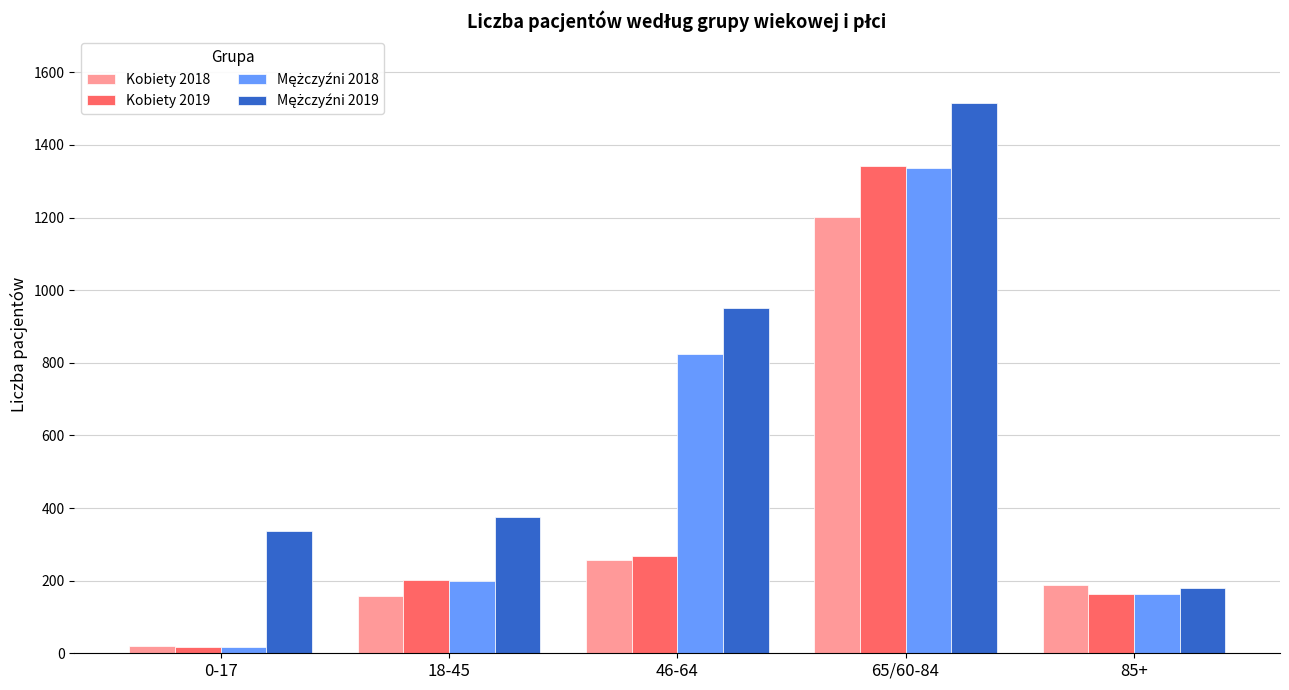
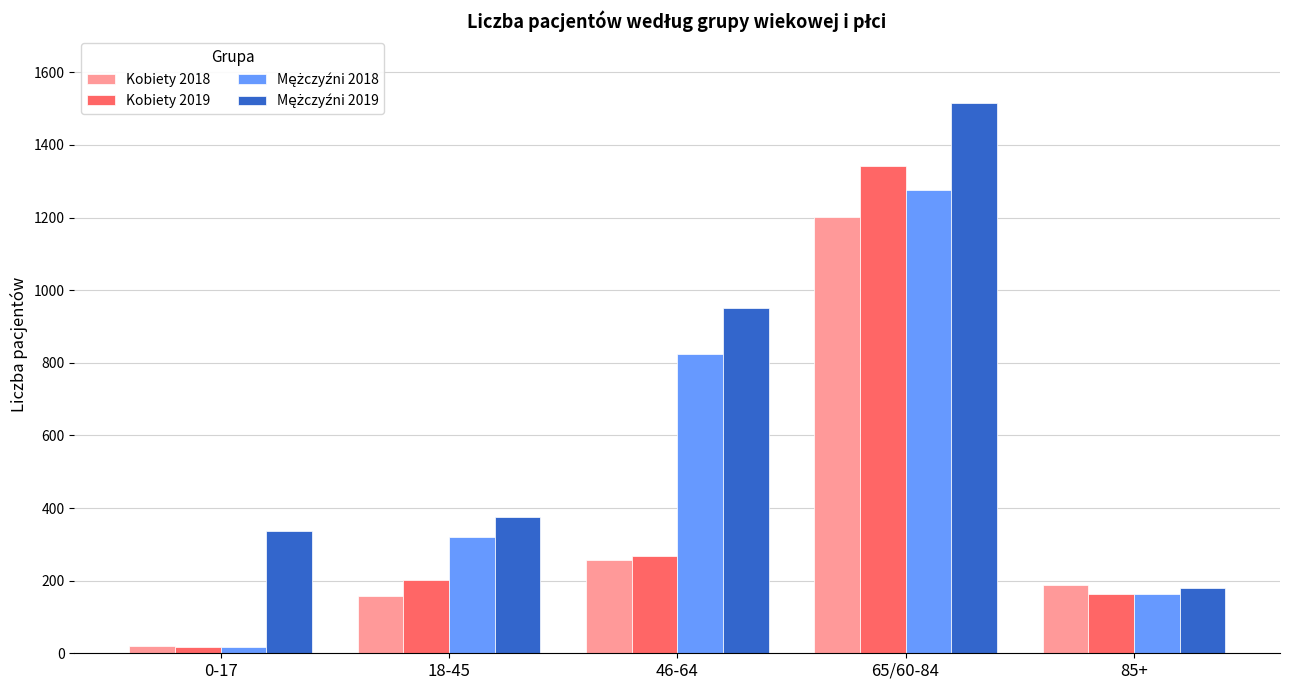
  {
    "Kobiety 2018": {
      "0-17": 20,
      "18-45": 160,
      "46-64": 260,
      "65/60-84": 1200,
      "85+": 190
    },
    "Kobiety 2019": {
      "0-17": 20,
      "18-45": 200,
      "46-64": 270,
      "65/60-84": 1340,
      "85+": 160
    },
    "Mężczyźni 2018": {
      "0-17": 20,
-     "18-45": 200,
+     "18-45": 320,
      "46-64": 820,
-     "65/60-84": 1340,
+     "65/60-84": 1280,
      "85+": 160
    },
    "Mężczyźni 2019": {
      "0-17": 340,
      "18-45": 370,
      "46-64": 950,
      "65/60-84": 1520,
      "85+": 180
    }
  }
